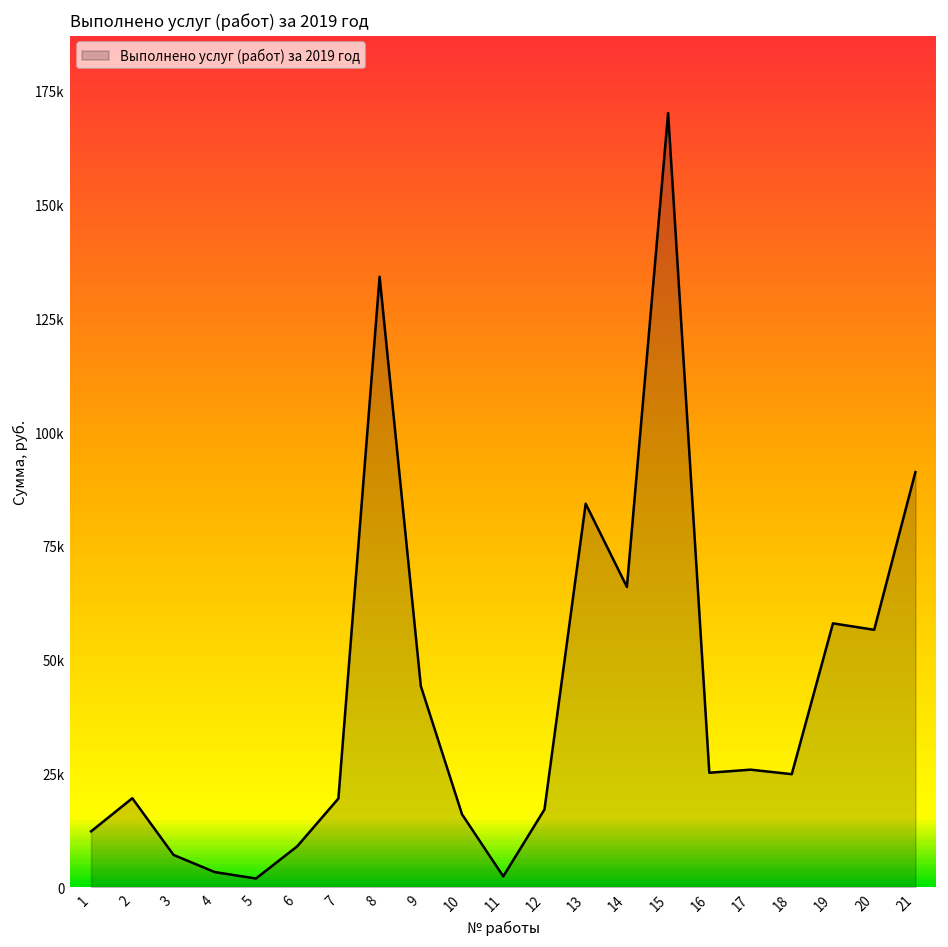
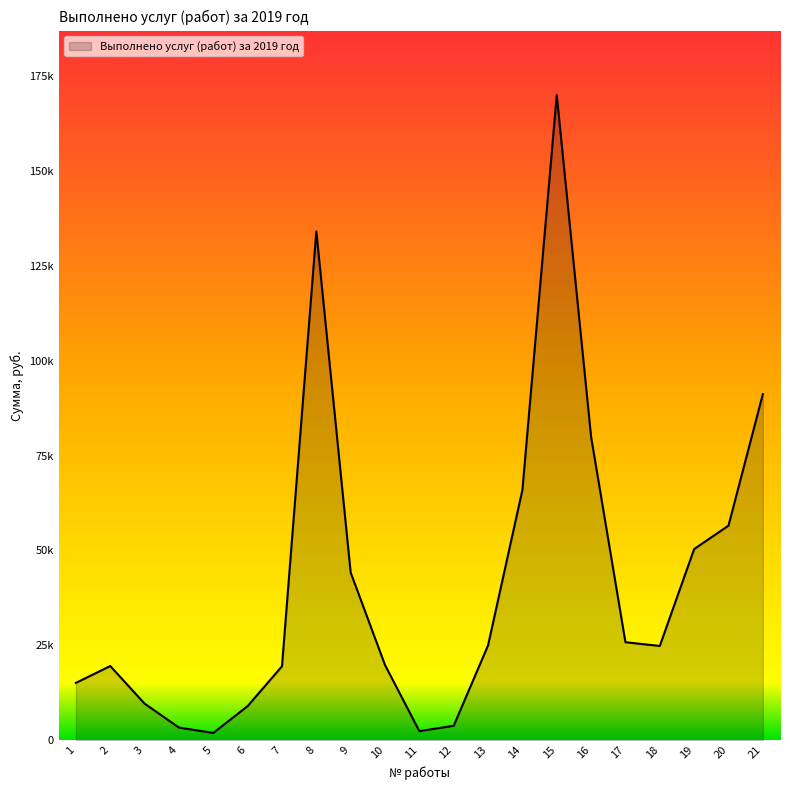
  {
-   "1": 12000,
+   "1": 15000,
    "2": 20000,
-   "3": 7000,
+   "3": 10000,
    "4": 3000,
    "5": 2000,
    "6": 9000,
    "7": 19000,
    "8": 134000,
    "9": 44000,
-   "10": 16000,
+   "10": 20000,
    "11": 2000,
-   "12": 17000,
-   "13": 84000,
+   "12": 4000,
+   "13": 25000,
    "14": 66000,
    "15": 170000,
-   "16": 25000,
+   "16": 80000,
    "17": 26000,
    "18": 25000,
-   "19": 58000,
+   "19": 50000,
    "20": 57000,
    "21": 91000
  }
